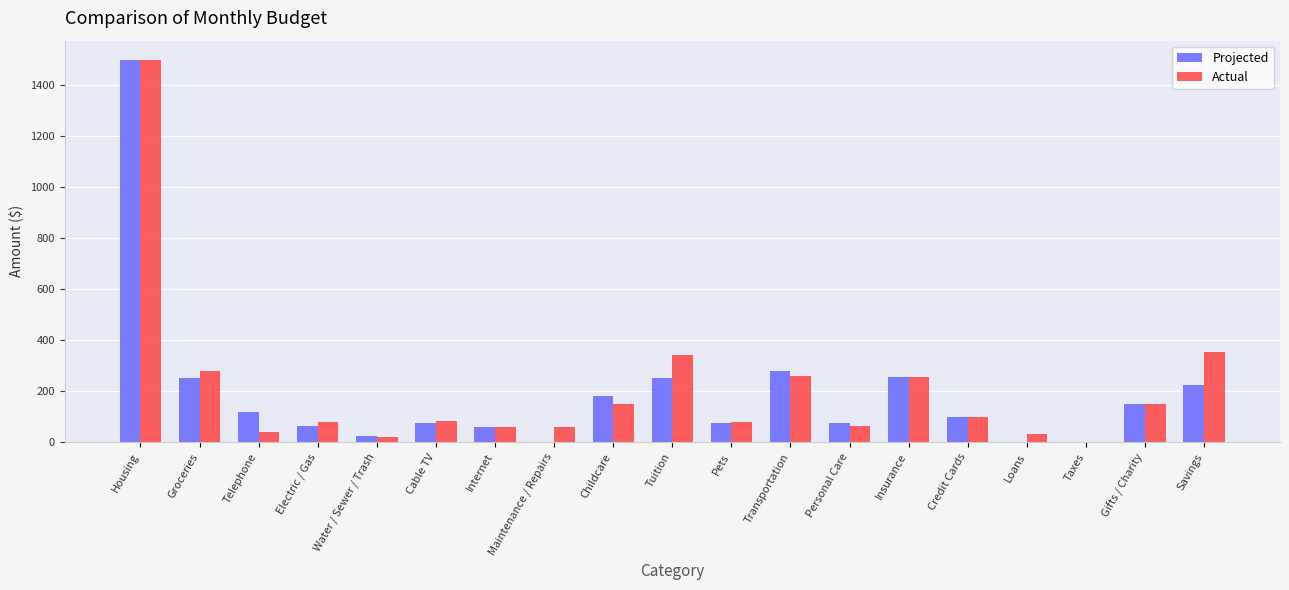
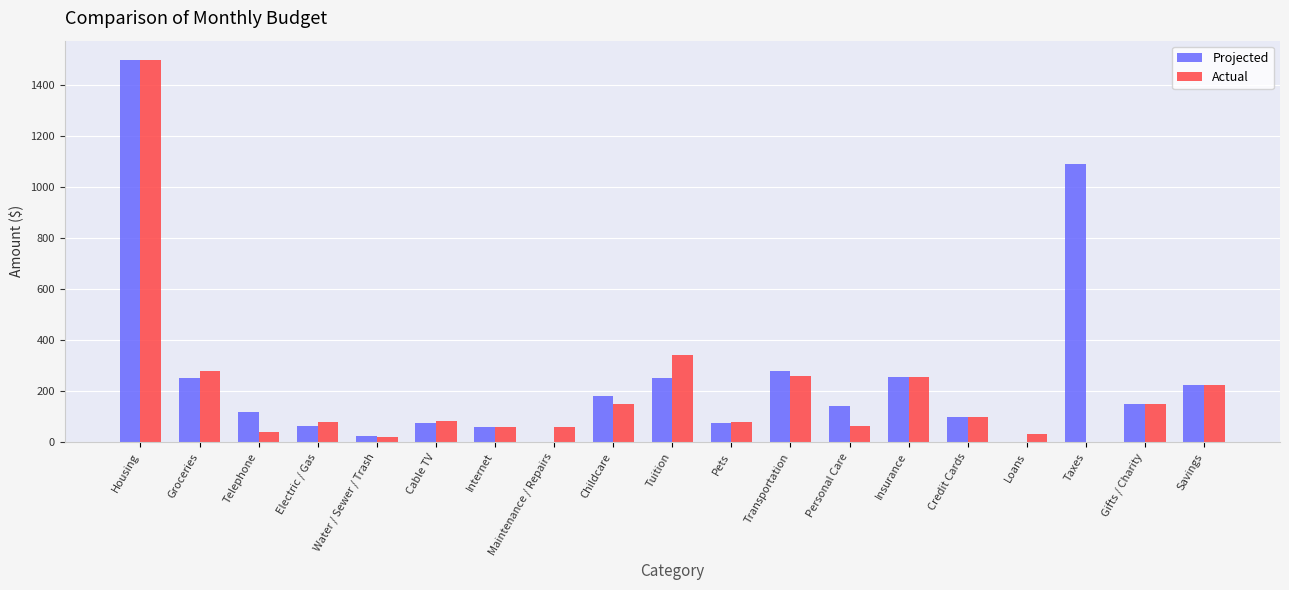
  {
    "Projected": {
      "Housing": 1500,
      "Groceries": 250,
      "Telephone": 120,
      "Electric / Gas": 70,
      "Water / Sewer / Trash": 30,
      "Cable TV": 80,
      "Internet": 60,
      "Maintenance / Repairs": 0,
      "Childcare": 180,
      "Tuition": 250,
      "Pets": 80,
      "Transportation": 280,
-     "Personal Care": 80,
+     "Personal Care": 140,
      "Insurance": 260,
      "Credit Cards": 100,
      "Loans": 0,
-     "Taxes": 0,
+     "Taxes": 1090,
      "Gifts / Charity": 150,
      "Savings": 230
    },
    "Actual": {
      "Housing": 1500,
      "Groceries": 280,
      "Telephone": 40,
      "Electric / Gas": 80,
      "Water / Sewer / Trash": 20,
      "Cable TV": 80,
      "Internet": 60,
      "Maintenance / Repairs": 60,
      "Childcare": 150,
      "Tuition": 340,
      "Pets": 80,
      "Transportation": 260,
      "Personal Care": 70,
      "Insurance": 260,
      "Credit Cards": 100,
      "Loans": 30,
      "Taxes": 0,
      "Gifts / Charity": 150,
-     "Savings": 350
+     "Savings": 230
    }
  }
